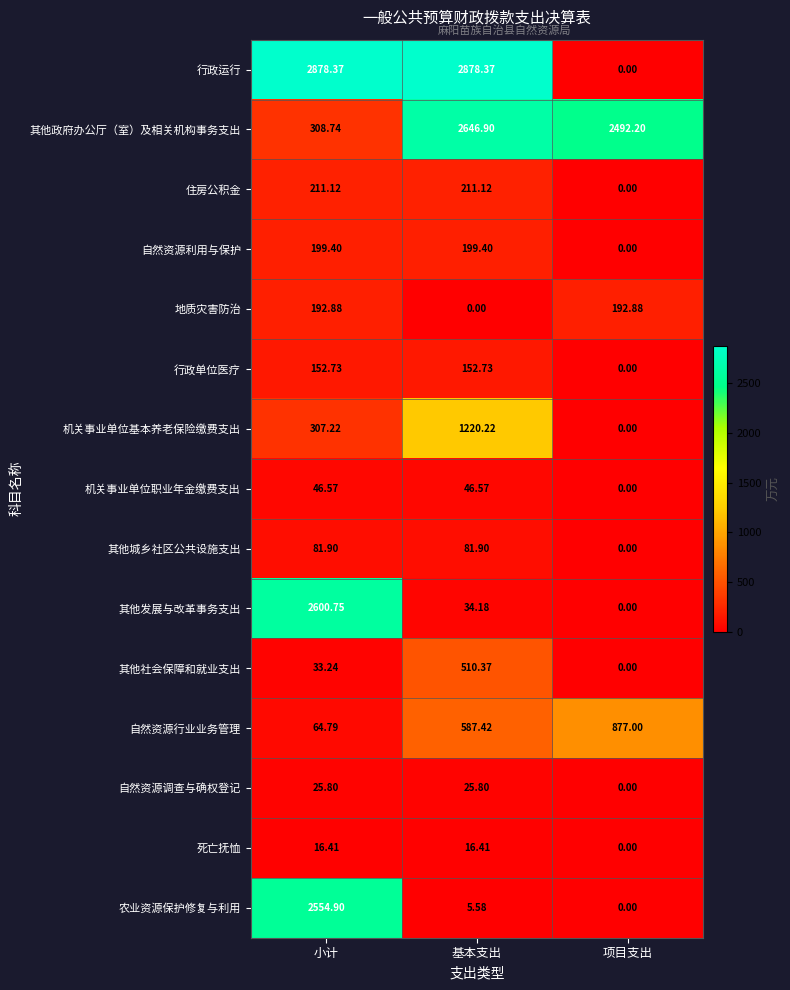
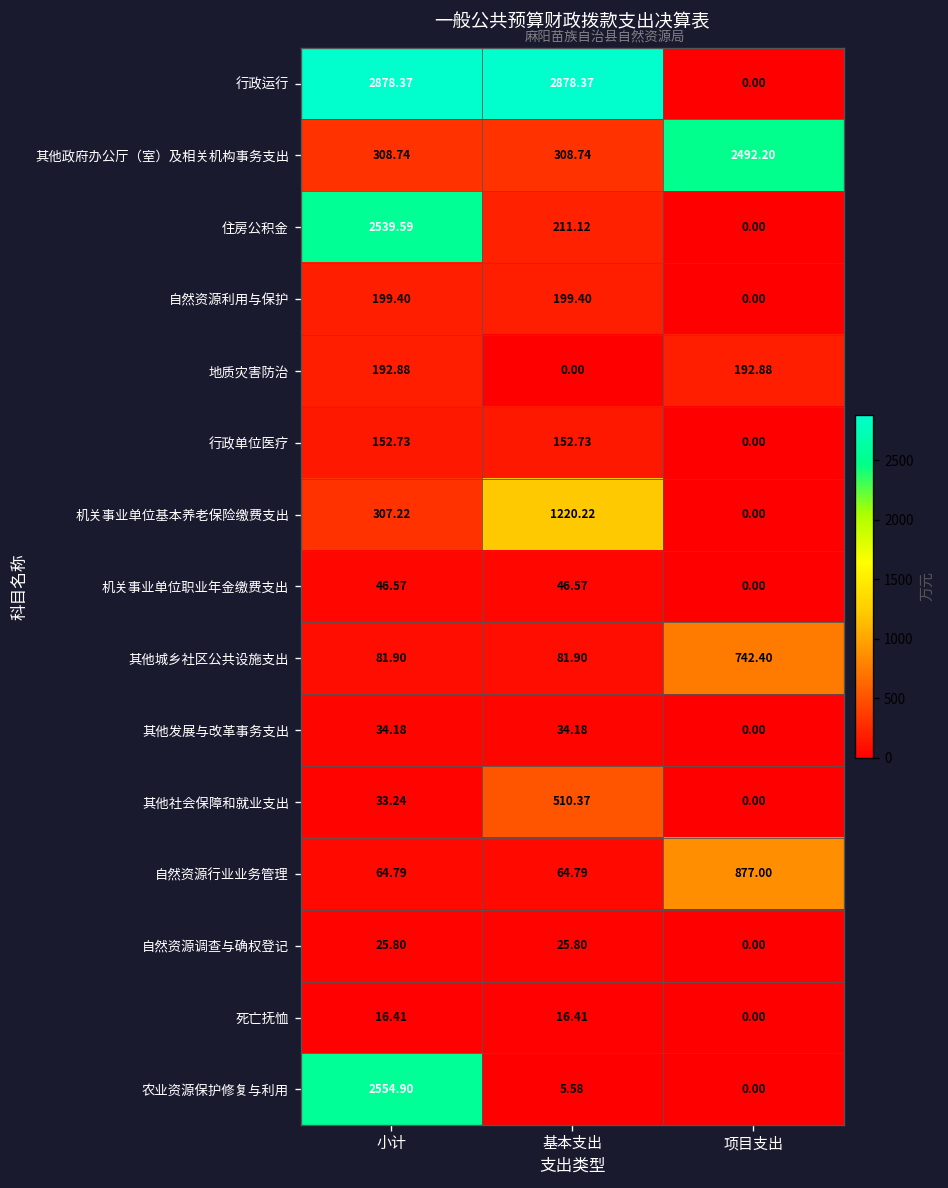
  {
    "行政运行": {
      "小计": 2878.37,
      "基本支出": 2878.37,
      "项目支出": 0.00
    },
    "其他政府办公厅（室）及相关机构事务支出": {
      "小计": 308.74,
-     "基本支出": 2646.90,
+     "基本支出": 308.74,
      "项目支出": 2492.20
    },
    "住房公积金": {
-     "小计": 211.12,
+     "小计": 2539.59,
      "基本支出": 211.12,
      "项目支出": 0.00
    },
    "自然资源利用与保护": {
      "小计": 199.40,
      "基本支出": 199.40,
      "项目支出": 0.00
    },
    "地质灾害防治": {
      "小计": 192.88,
      "基本支出": 0.00,
      "项目支出": 192.88
    },
    "行政单位医疗": {
      "小计": 152.73,
      "基本支出": 152.73,
      "项目支出": 0.00
    },
    "机关事业单位基本养老保险缴费支出": {
      "小计": 307.22,
      "基本支出": 1220.22,
      "项目支出": 0.00
    },
    "机关事业单位职业年金缴费支出": {
      "小计": 46.57,
      "基本支出": 46.57,
      "项目支出": 0.00
    },
    "其他城乡社区公共设施支出": {
      "小计": 81.90,
      "基本支出": 81.90,
-     "项目支出": 0.00
+     "项目支出": 742.40
    },
    "其他发展与改革事务支出": {
-     "小计": 2600.75,
+     "小计": 34.18,
      "基本支出": 34.18,
      "项目支出": 0.00
    },
    "其他社会保障和就业支出": {
      "小计": 33.24,
      "基本支出": 510.37,
      "项目支出": 0.00
    },
    "自然资源行业业务管理": {
      "小计": 64.79,
-     "基本支出": 587.42,
+     "基本支出": 64.79,
      "项目支出": 877.00
    },
    "自然资源调查与确权登记": {
      "小计": 25.80,
      "基本支出": 25.80,
      "项目支出": 0.00
    },
    "死亡抚恤": {
      "小计": 16.41,
      "基本支出": 16.41,
      "项目支出": 0.00
    },
    "农业资源保护修复与利用": {
      "小计": 2554.90,
      "基本支出": 5.58,
      "项目支出": 0.00
    }
  }
